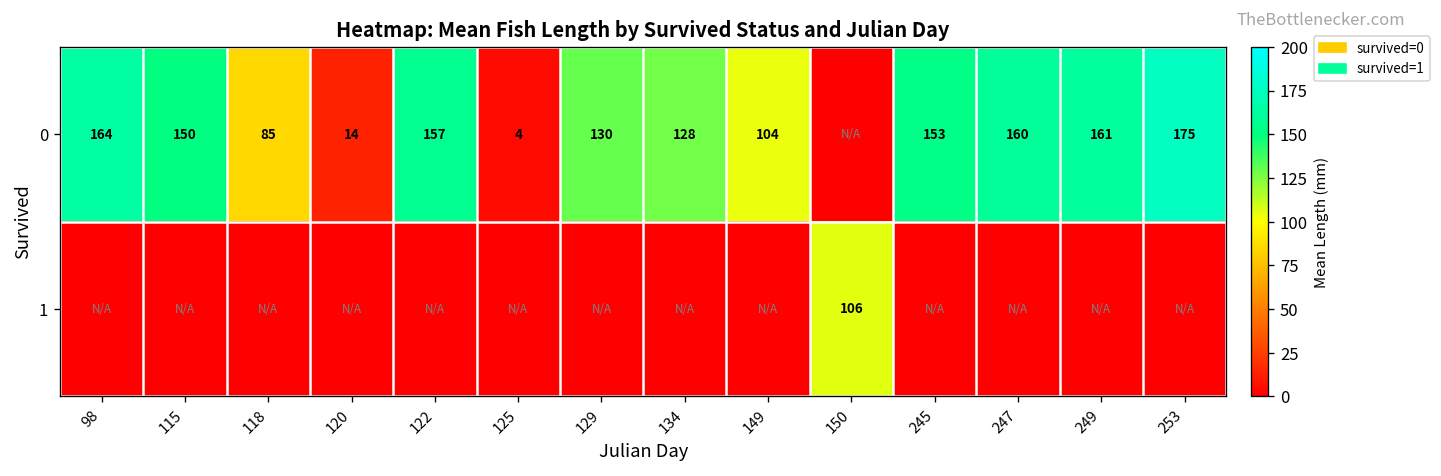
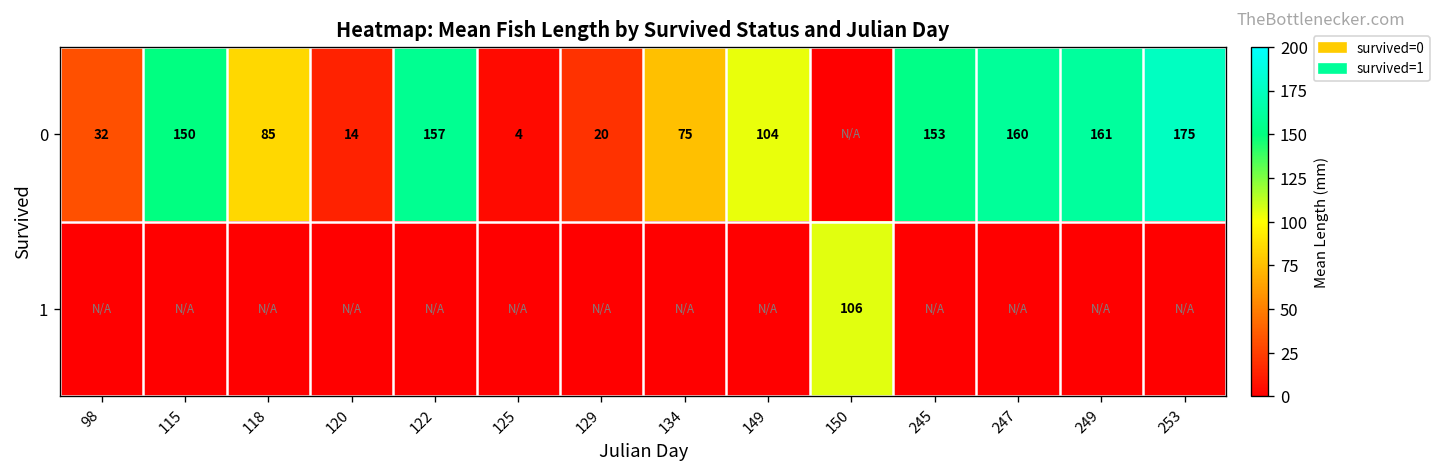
  {
    "0": {
-     "98": 164,
+     "98": 32,
      "115": 150,
      "118": 85,
      "120": 14,
      "122": 157,
      "125": 4,
-     "129": 130,
-     "134": 128,
+     "129": 20,
+     "134": 75,
      "149": 104,
      "245": 153,
      "247": 160,
      "249": 161,
      "253": 175
    },
    "1": {
      "150": 106
    }
  }
